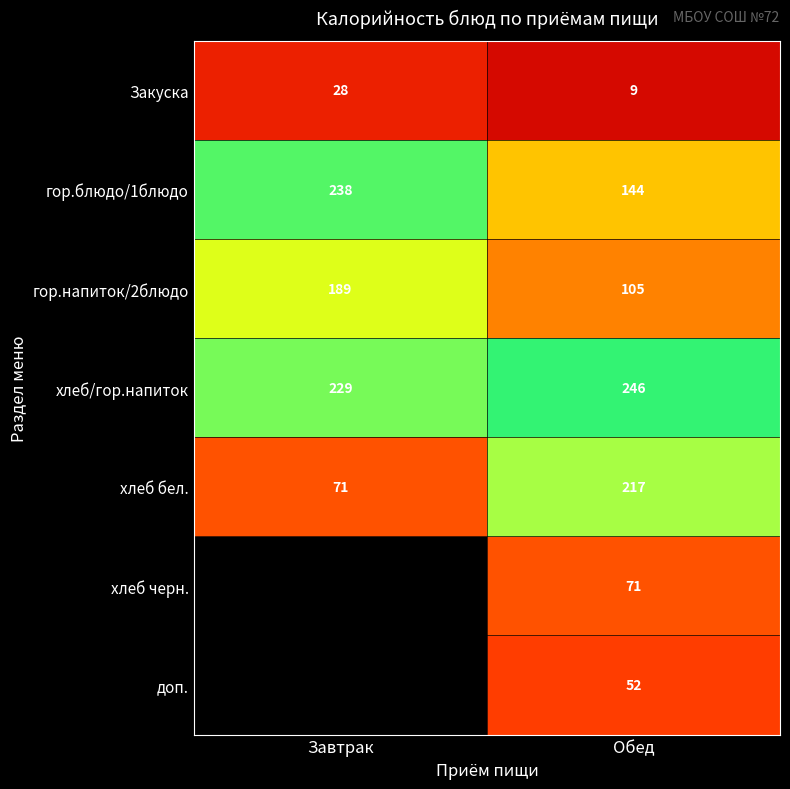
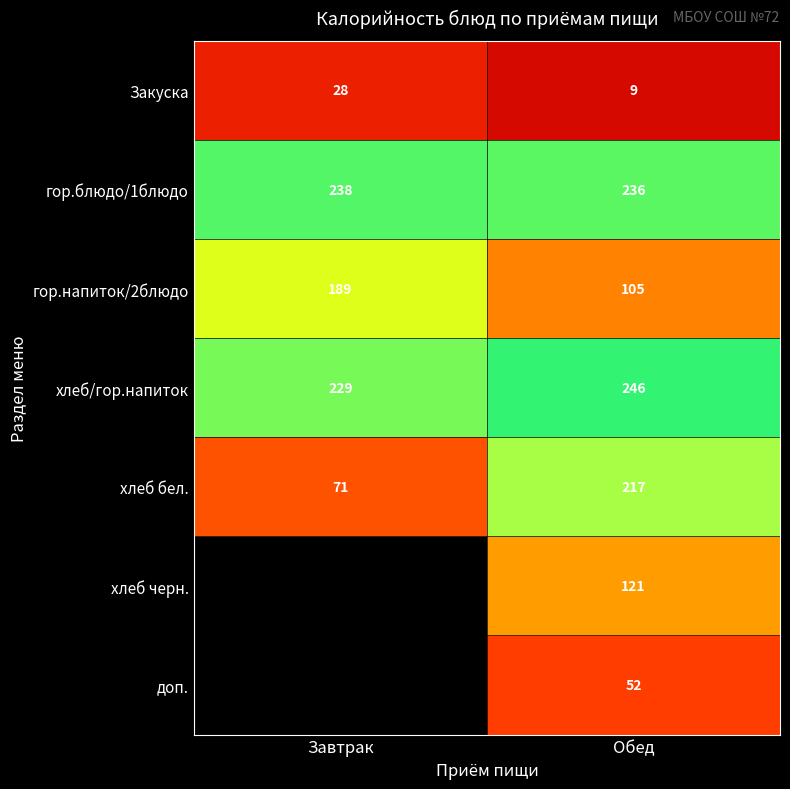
  {
    "Закуска": {
      "Завтрак": 28,
      "Обед": 9
    },
    "гор.блюдо/1блюдо": {
      "Завтрак": 238,
-     "Обед": 144
+     "Обед": 236
    },
    "гор.напиток/2блюдо": {
      "Завтрак": 189,
      "Обед": 105
    },
    "хлеб/гор.напиток": {
      "Завтрак": 229,
      "Обед": 246
    },
    "хлеб бел.": {
      "Завтрак": 71,
      "Обед": 217
    },
    "хлеб черн.": {
-     "Обед": 71
+     "Обед": 121
    },
    "доп.": {
      "Обед": 52
    }
  }
